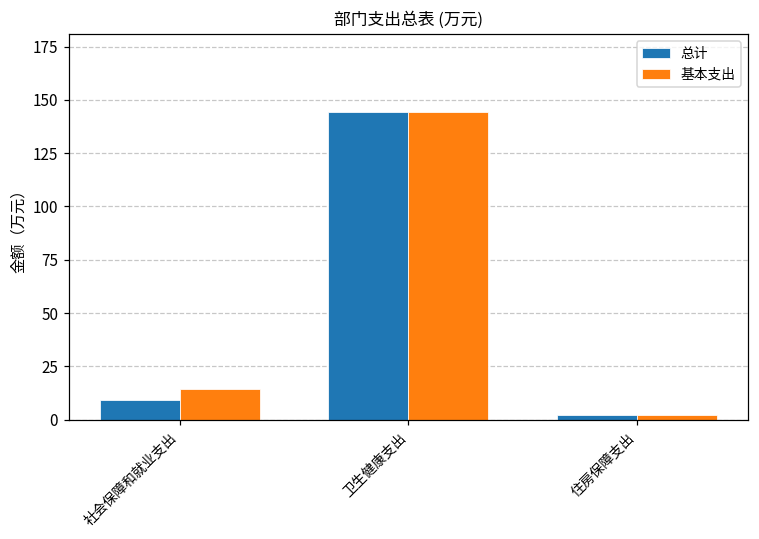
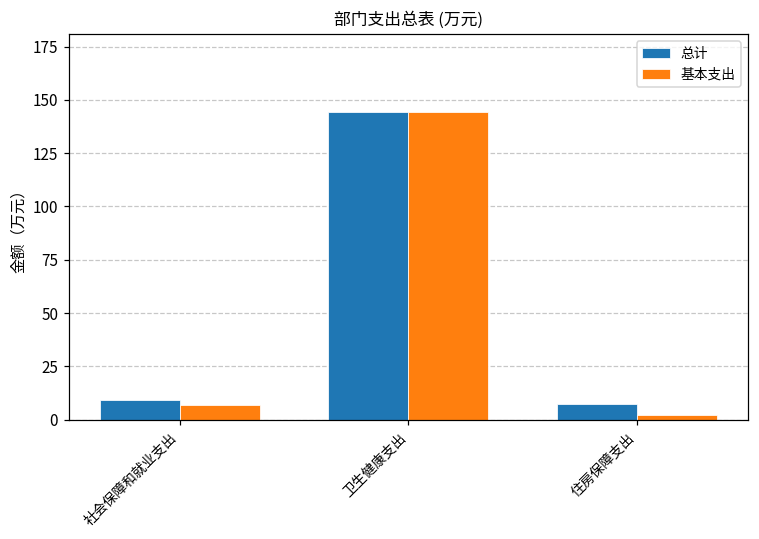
  {
    "总计": {
      "社会保障和就业支出": 9,
      "卫生健康支出": 145,
-     "住房保障支出": 2
+     "住房保障支出": 7
    },
    "基本支出": {
-     "社会保障和就业支出": 14,
+     "社会保障和就业支出": 7,
      "卫生健康支出": 145,
      "住房保障支出": 2
    }
  }
